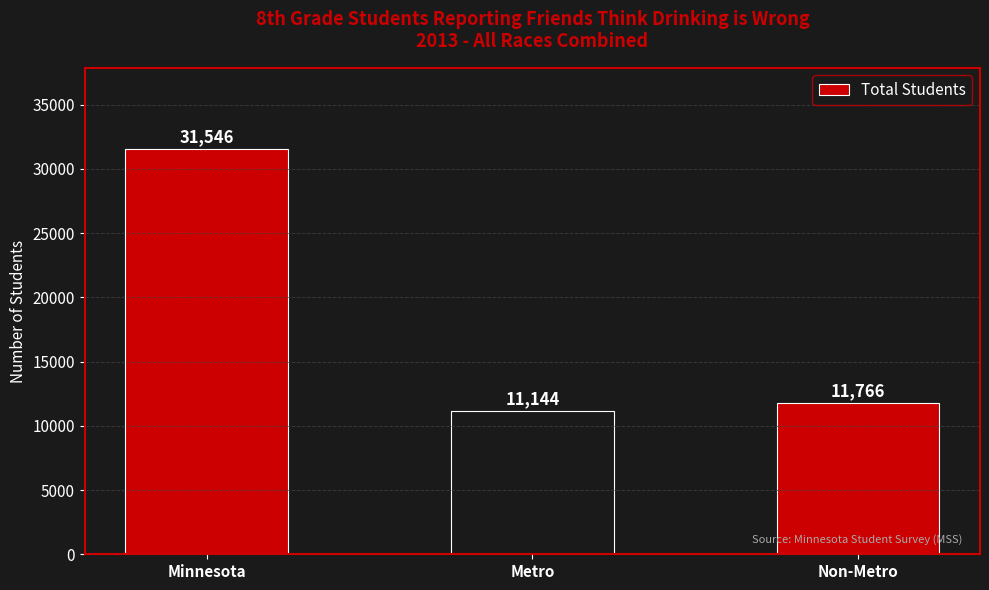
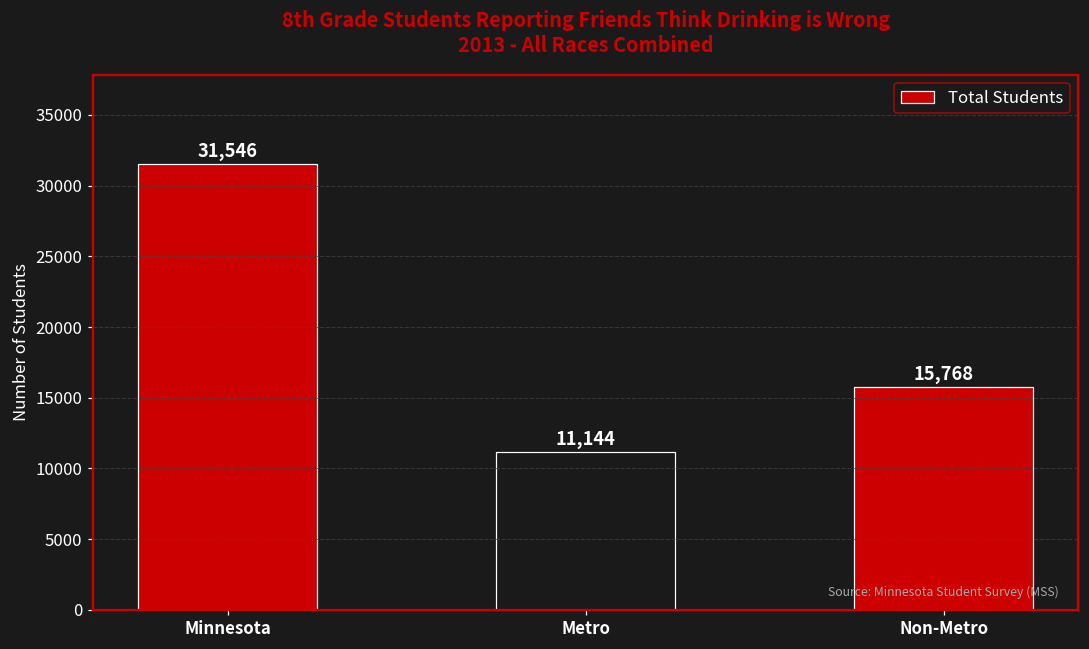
  {
    "Minnesota": "31,546",
    "Metro": "11,144",
-   "Non-Metro": "11,766"
+   "Non-Metro": "15,768"
  }
